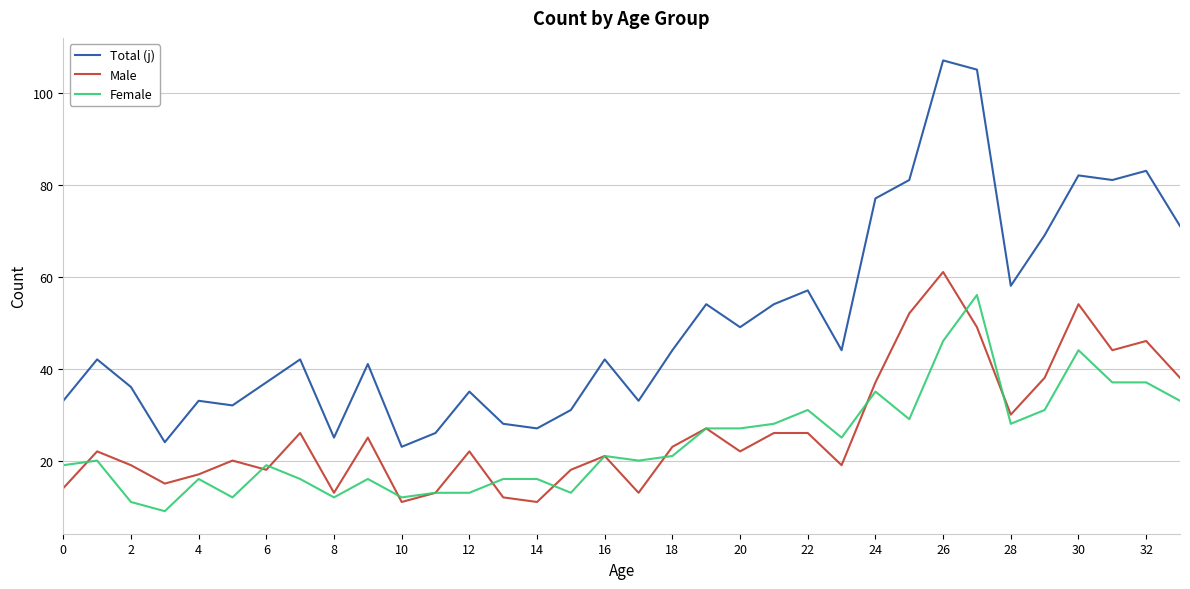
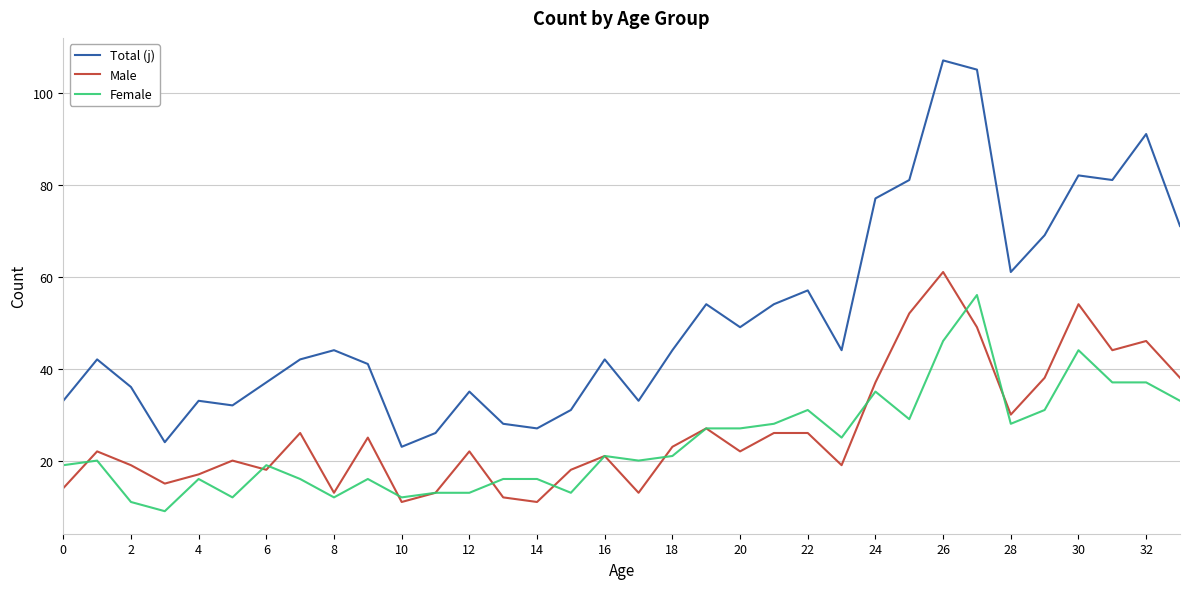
  {
    "Total (j)": {
      "0": 33,
      "2": 36,
      "4": 33,
      "6": 37,
-     "8": 25,
+     "8": 44,
      "10": 23,
      "12": 35,
      "14": 27,
      "16": 42,
      "18": 44,
      "20": 49,
      "22": 57,
      "24": 77,
      "26": 107,
-     "28": 58,
+     "28": 61,
      "30": 82,
-     "32": 83
+     "32": 91
    },
    "Male": {
      "0": 14,
      "2": 19,
      "4": 17,
      "6": 18,
      "8": 13,
      "10": 11,
      "12": 22,
      "14": 11,
      "18": 23,
      "20": 22,
      "22": 26,
      "24": 37,
      "26": 61,
      "28": 30,
      "30": 54,
      "32": 46
    },
    "Female": {
      "0": 19,
      "2": 11,
      "4": 16,
      "6": 19,
      "8": 12,
      "10": 12,
      "12": 13,
      "14": 16,
      "18": 21,
      "20": 27,
      "22": 31,
      "24": 35,
      "26": 46,
      "28": 28,
      "30": 44,
      "32": 37
    }
  }
